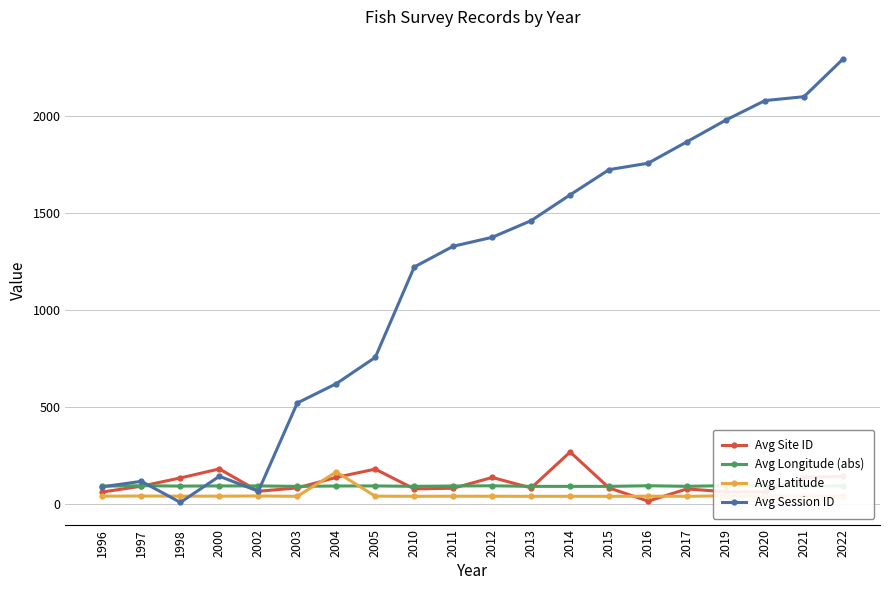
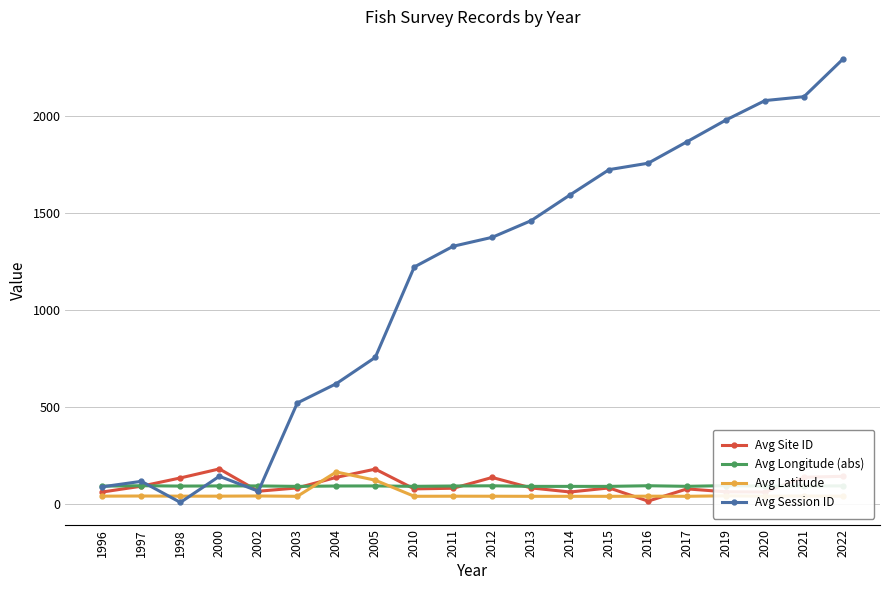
  {
    "Avg Site ID": {
      "1996": 60,
      "1998": 140,
      "2000": 180,
      "2004": 140,
      "2005": 180,
      "2010": 80,
      "2012": 140,
-     "2014": 270,
+     "2014": 60,
      "2016": 20,
      "2017": 80
    },
    "Avg Longitude (abs)": {
      "1998": 90,
      "2000": 90,
      "2002": 90,
      "2004": 90,
      "2005": 90,
      "2010": 90,
      "2012": 100,
      "2014": 90,
      "2016": 100,
      "2017": 90
    },
    "Avg Latitude": {
      "1996": 40,
      "1997": 40,
      "1998": 40,
      "2000": 40,
      "2002": 40,
      "2003": 40,
      "2004": 170,
-     "2005": 40,
+     "2005": 120,
      "2010": 40,
      "2011": 40,
      "2012": 40,
      "2013": 40,
      "2014": 40,
      "2015": 40,
      "2016": 40,
      "2017": 40
    },
    "Avg Session ID": {
      "1997": 120,
      "1998": 10,
      "2000": 140,
      "2003": 520,
      "2004": 620,
      "2005": 760,
      "2010": 1220,
      "2011": 1330,
      "2012": 1380,
      "2013": 1460,
      "2014": 1600,
      "2015": 1730,
      "2016": 1760,
      "2017": 1870,
      "2019": 1980,
      "2020": 2080,
      "2021": 2100,
      "2022": 2300
    }
  }
